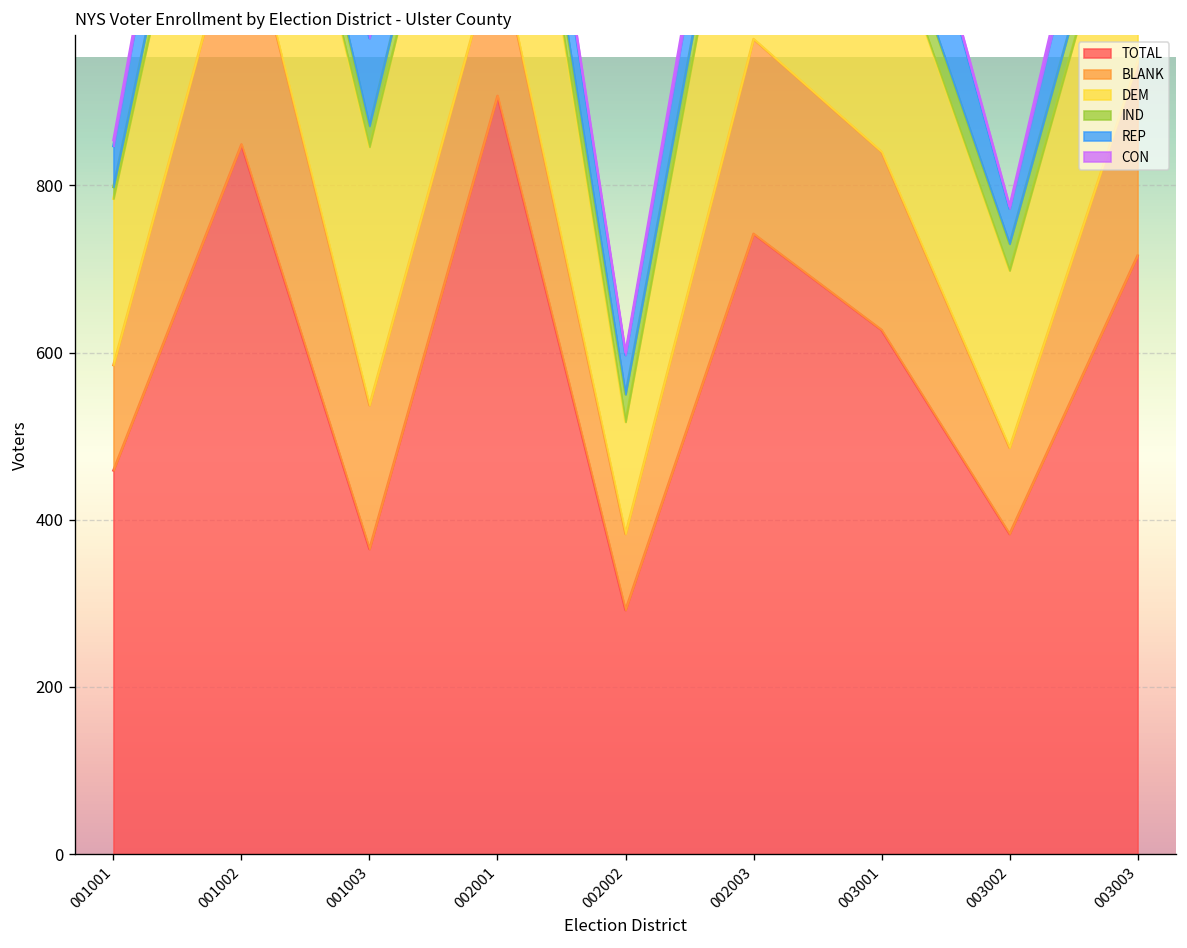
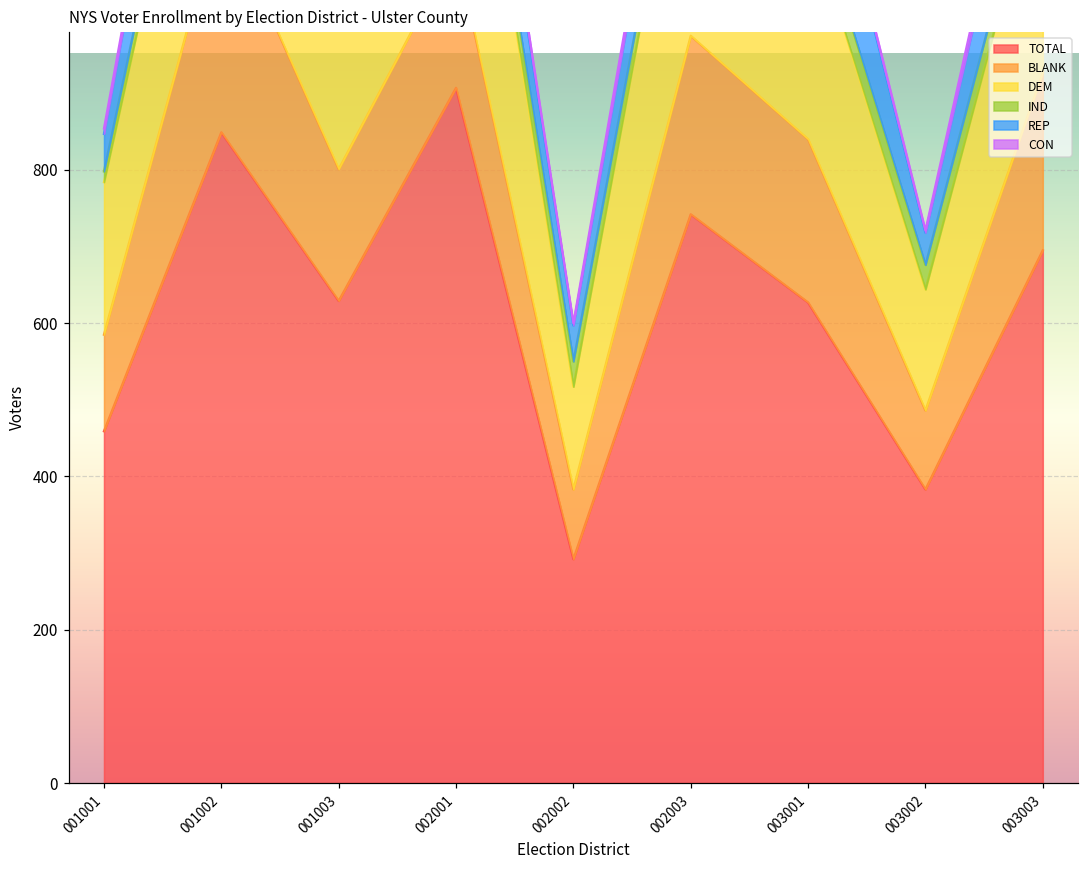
  {
    "TOTAL": {
      "001001": 460,
      "001002": 850,
-     "001003": 370,
+     "001003": 630,
      "002001": 910,
      "002002": 290,
      "002003": 740,
      "003001": 630,
      "003002": 380,
-     "003003": 720
+     "003003": 700
    },
    "BLANK": {
      "001001": 130,
      "001003": 170,
      "002002": 90,
      "002003": 230,
      "003001": 210,
      "003002": 100
    },
    "DEM": {
      "001001": 200,
      "002002": 130,
-     "003002": 210
+     "003002": 160
    },
    "IND": {
      "001001": 10,
      "002002": 30,
      "003002": 30
    },
    "REP": {
      "001001": 50
    },
    "CON": {
      "001001": 10
    }
  }
